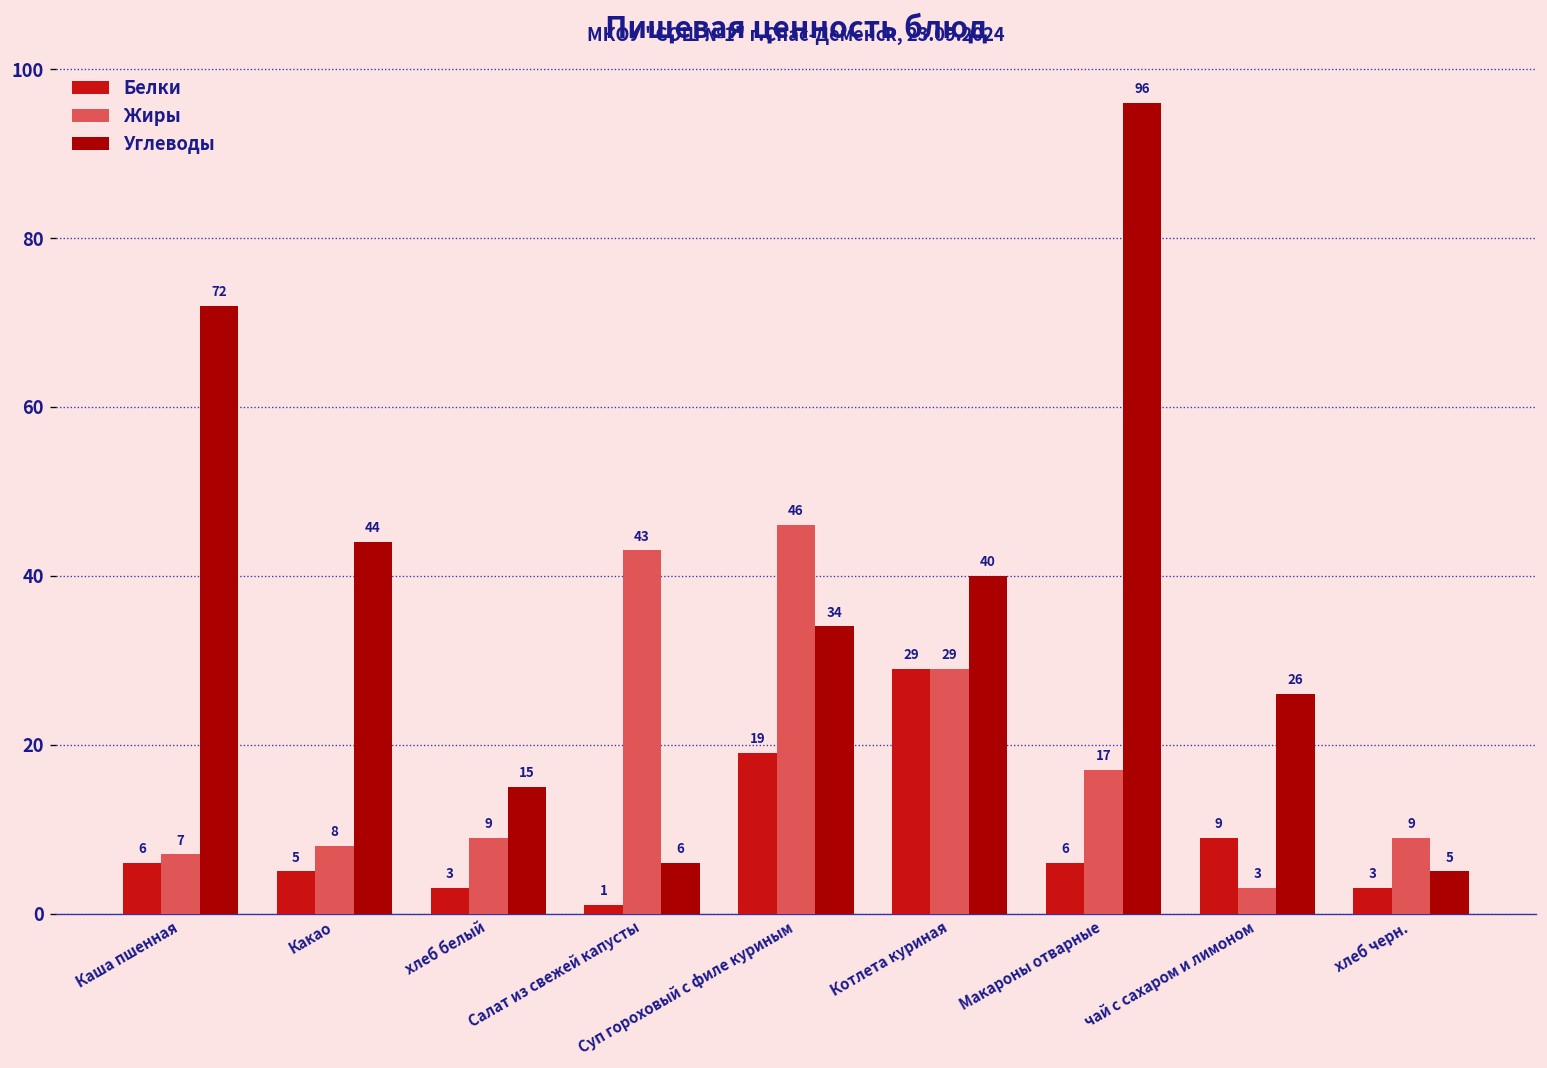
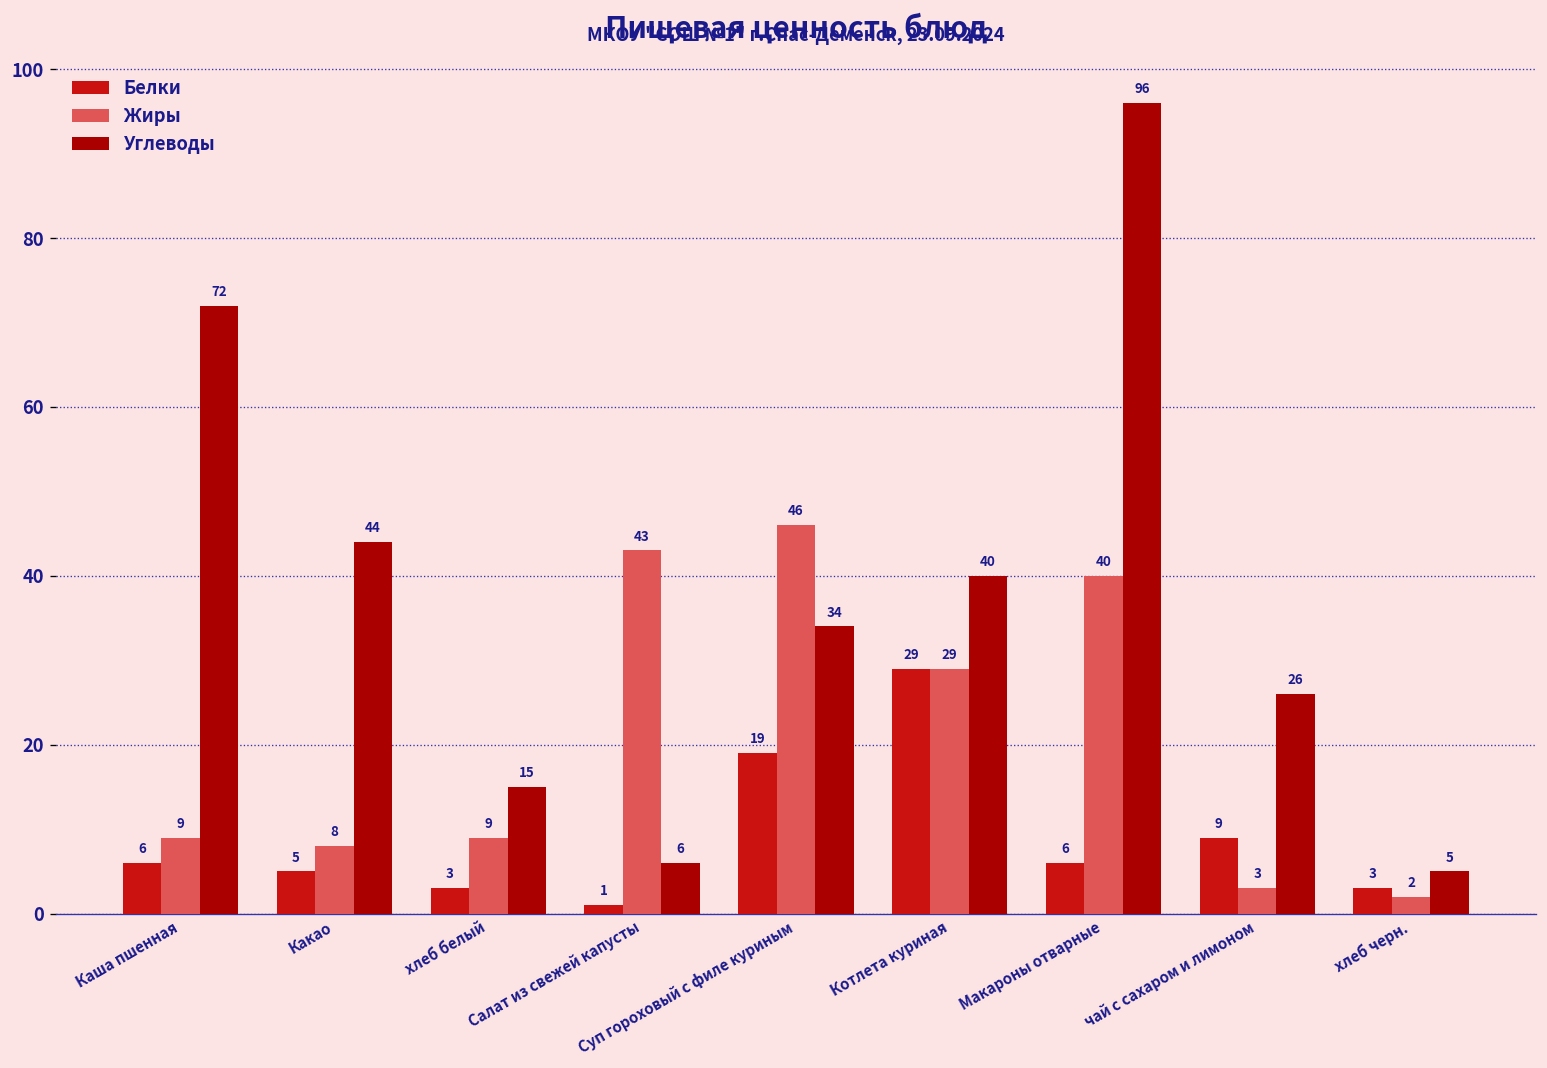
  {
    "Жиры": {
-     "Каша пшенная": 7,
+     "Каша пшенная": 9,
      "Какао": 8,
      "хлеб белый": 9,
      "Салат из свежей капусты": 43,
      "Суп гороховый с филе куриным": 46,
      "Котлета куриная": 29,
-     "Макароны отварные": 17,
+     "Макароны отварные": 40,
      "чай с сахаром и лимоном": 3,
-     "хлеб черн.": 9
+     "хлеб черн.": 2
    }
  }
